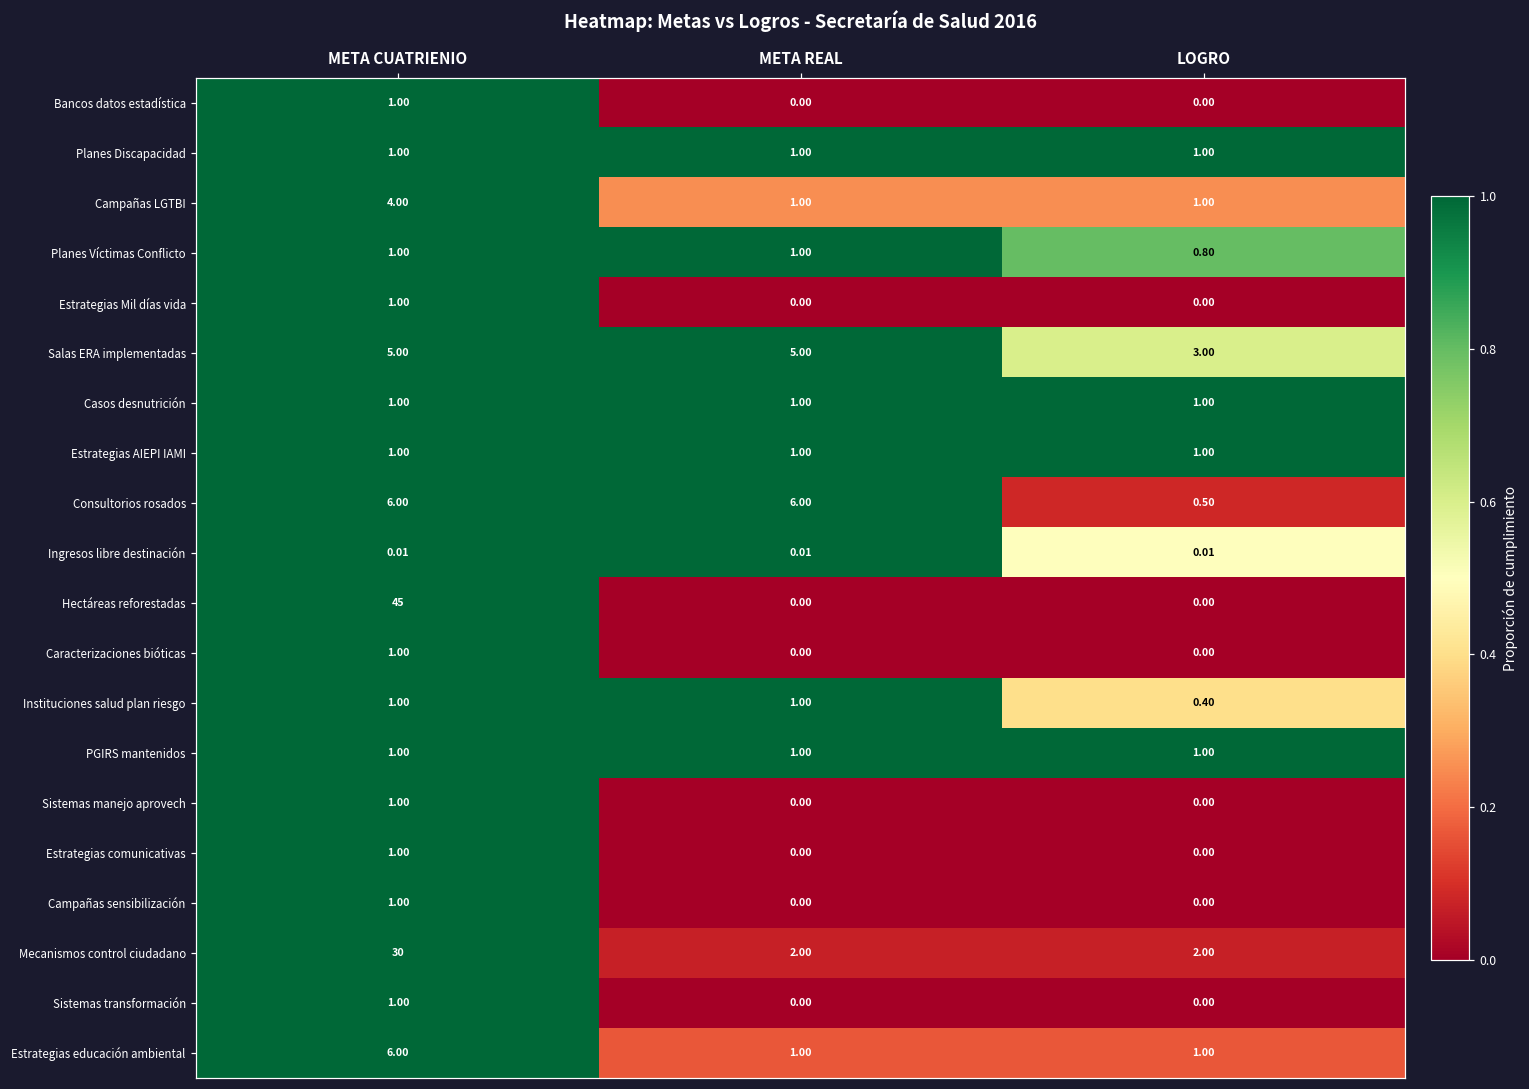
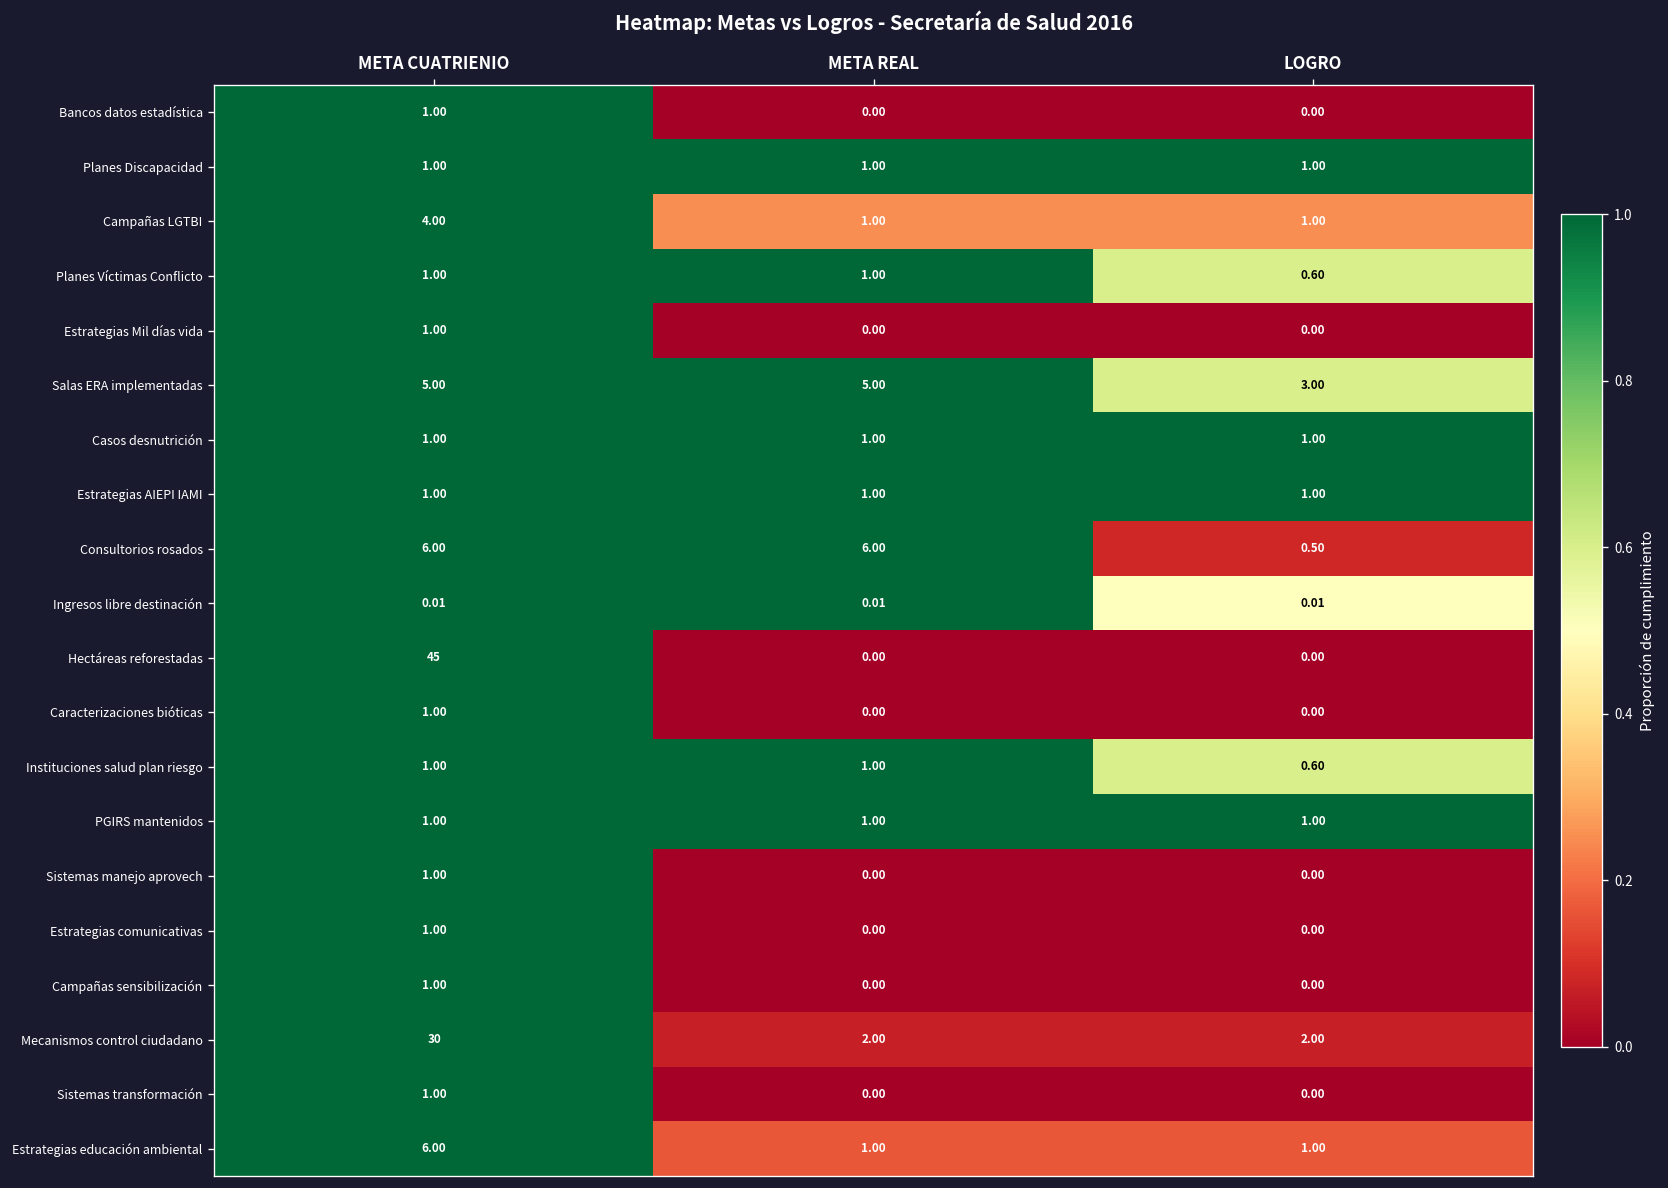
  {
    "Bancos datos estadística": {
      "META CUATRIENIO": 1.00,
      "META REAL": 0.00,
      "LOGRO": 0.00
    },
    "Planes Discapacidad": {
      "META CUATRIENIO": 1.00,
      "META REAL": 1.00,
      "LOGRO": 1.00
    },
    "Campañas LGTBI": {
      "META CUATRIENIO": 4.00,
      "META REAL": 1.00,
      "LOGRO": 1.00
    },
    "Planes Víctimas Conflicto": {
      "META CUATRIENIO": 1.00,
      "META REAL": 1.00,
-     "LOGRO": 0.80
+     "LOGRO": 0.60
    },
    "Estrategias Mil días vida": {
      "META CUATRIENIO": 1.00,
      "META REAL": 0.00,
      "LOGRO": 0.00
    },
    "Salas ERA implementadas": {
      "META CUATRIENIO": 5.00,
      "META REAL": 5.00,
      "LOGRO": 3.00
    },
    "Casos desnutrición": {
      "META CUATRIENIO": 1.00,
      "META REAL": 1.00,
      "LOGRO": 1.00
    },
    "Estrategias AIEPI IAMI": {
      "META CUATRIENIO": 1.00,
      "META REAL": 1.00,
      "LOGRO": 1.00
    },
    "Consultorios rosados": {
      "META CUATRIENIO": 6.00,
      "META REAL": 6.00,
      "LOGRO": 0.50
    },
    "Ingresos libre destinación": {
      "META CUATRIENIO": 0.01,
      "META REAL": 0.01,
      "LOGRO": 0.01
    },
    "Hectáreas reforestadas": {
      "META CUATRIENIO": 45,
      "META REAL": 0.00,
      "LOGRO": 0.00
    },
    "Caracterizaciones bióticas": {
      "META CUATRIENIO": 1.00,
      "META REAL": 0.00,
      "LOGRO": 0.00
    },
    "Instituciones salud plan riesgo": {
      "META CUATRIENIO": 1.00,
      "META REAL": 1.00,
-     "LOGRO": 0.40
+     "LOGRO": 0.60
    },
    "PGIRS mantenidos": {
      "META CUATRIENIO": 1.00,
      "META REAL": 1.00,
      "LOGRO": 1.00
    },
    "Sistemas manejo aprovech": {
      "META CUATRIENIO": 1.00,
      "META REAL": 0.00,
      "LOGRO": 0.00
    },
    "Estrategias comunicativas": {
      "META CUATRIENIO": 1.00,
      "META REAL": 0.00,
      "LOGRO": 0.00
    },
    "Campañas sensibilización": {
      "META CUATRIENIO": 1.00,
      "META REAL": 0.00,
      "LOGRO": 0.00
    },
    "Mecanismos control ciudadano": {
      "META CUATRIENIO": 30,
      "META REAL": 2.00,
      "LOGRO": 2.00
    },
    "Sistemas transformación": {
      "META CUATRIENIO": 1.00,
      "META REAL": 0.00,
      "LOGRO": 0.00
    },
    "Estrategias educación ambiental": {
      "META CUATRIENIO": 6.00,
      "META REAL": 1.00,
      "LOGRO": 1.00
    }
  }
